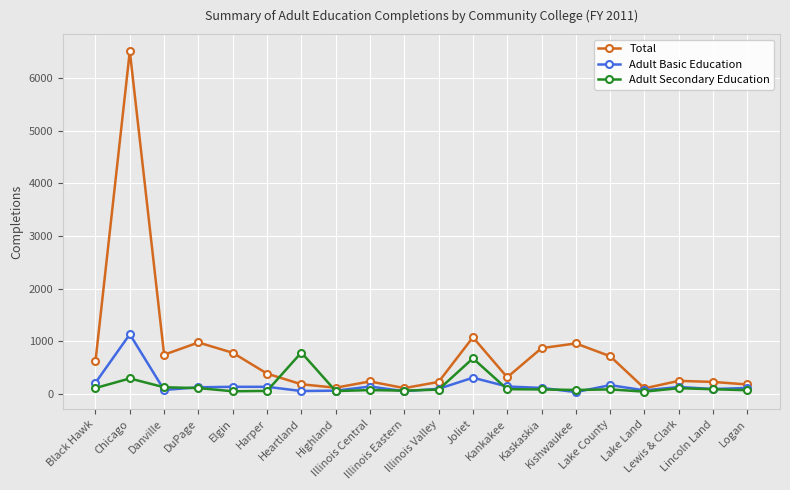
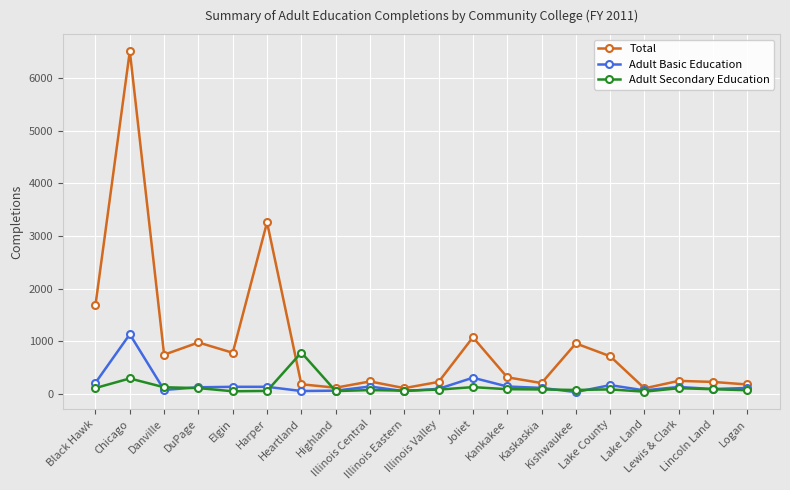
  {
    "Total": {
-     "Black Hawk": 600,
+     "Black Hawk": 1700,
      "Chicago": 6500,
      "Danville": 700,
      "DuPage": 1000,
      "Elgin": 800,
-     "Harper": 400,
+     "Harper": 3300,
      "Heartland": 200,
      "Highland": 100,
      "Illinois Central": 200,
      "Illinois Valley": 200,
      "Joliet": 1100,
      "Kankakee": 300,
-     "Kaskaskia": 900,
+     "Kaskaskia": 200,
      "Kishwaukee": 1000,
      "Lake County": 700,
      "Lewis & Clark": 200,
      "Lincoln Land": 200,
      "Logan": 200
    },
    "Adult Basic Education": {
      "Black Hawk": 200,
      "Chicago": 1100,
      "Danville": 100,
      "Elgin": 100,
      "Harper": 100,
      "Heartland": 100,
      "Illinois Central": 100,
      "Joliet": 300,
      "Kankakee": 100,
      "Lake County": 200
    },
    "Adult Secondary Education": {
      "Black Hawk": 100,
      "Chicago": 300,
      "Danville": 100,
      "Elgin": 0,
      "Harper": 100,
      "Heartland": 800,
      "Illinois Central": 100,
-     "Joliet": 700,
+     "Joliet": 100,
      "Kankakee": 100,
      "Lake County": 100
    }
  }
